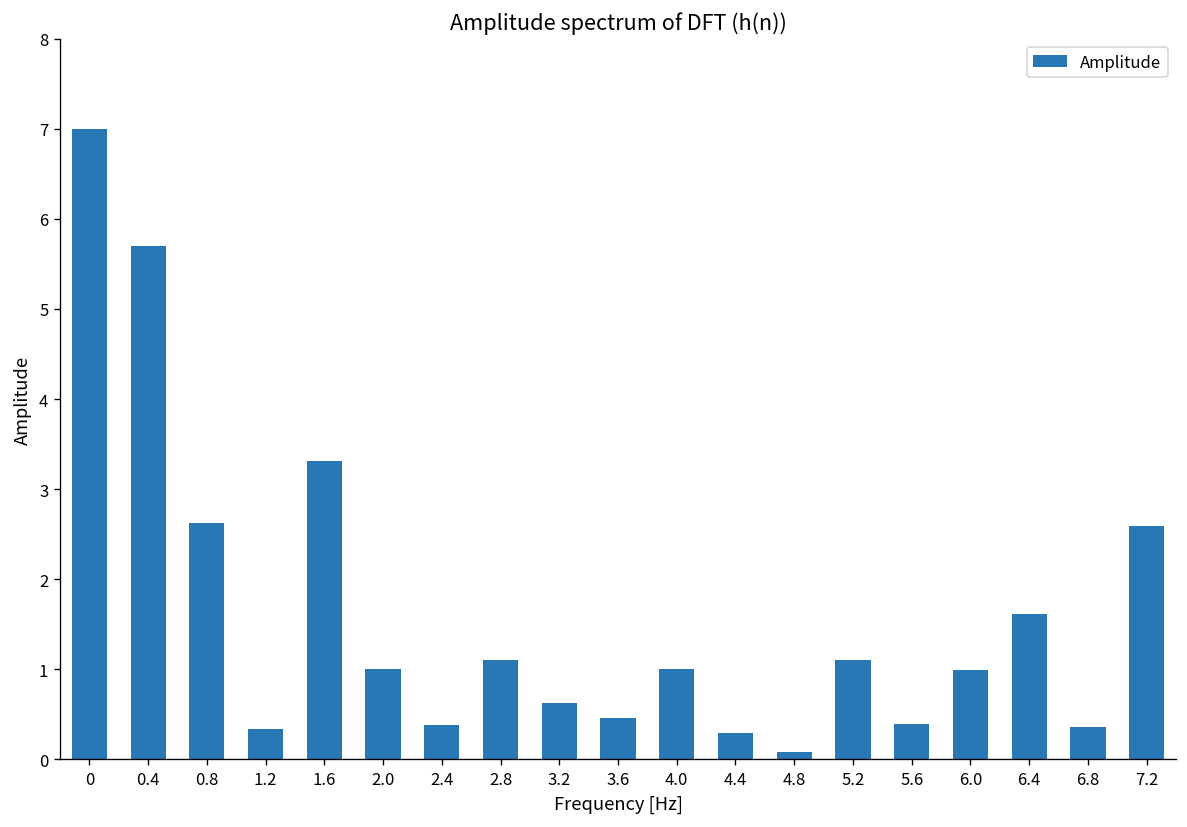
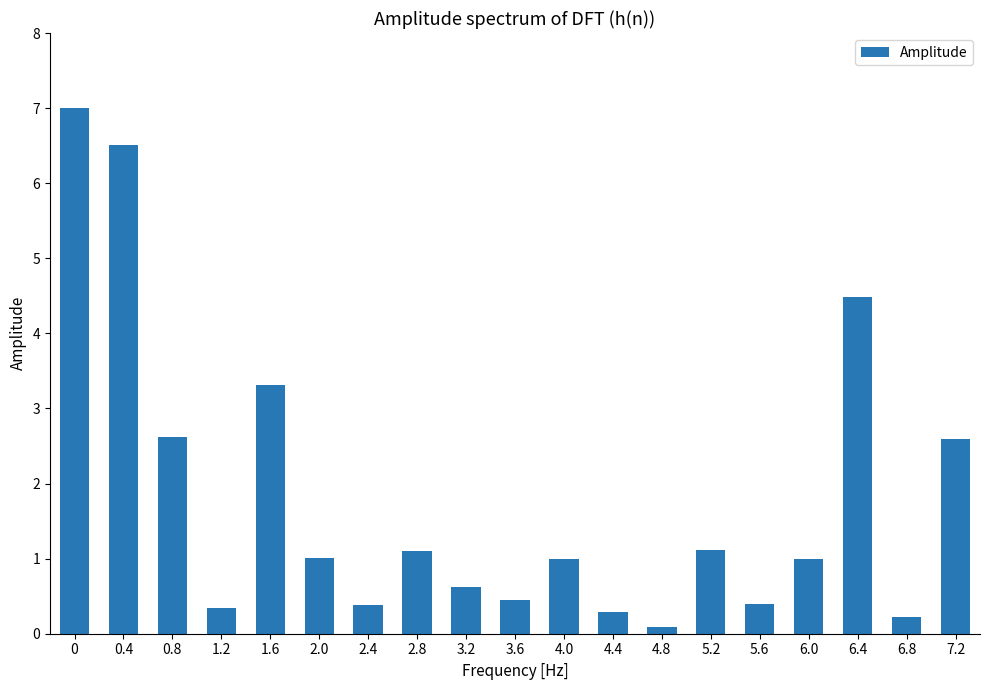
  {
    "0": 7.0,
-   "0.4": 5.7,
+   "0.4": 6.5,
    "0.8": 2.6,
    "1.2": 0.3,
    "1.6": 3.3,
    "2.0": 1.0,
    "2.4": 0.4,
    "2.8": 1.1,
    "3.2": 0.6,
    "3.6": 0.5,
    "4.0": 1.0,
    "4.4": 0.3,
    "4.8": 0.1,
    "5.2": 1.1,
    "5.6": 0.4,
    "6.0": 1.0,
-   "6.4": 1.6,
-   "6.8": 0.4,
+   "6.4": 4.5,
+   "6.8": 0.2,
    "7.2": 2.6
  }
